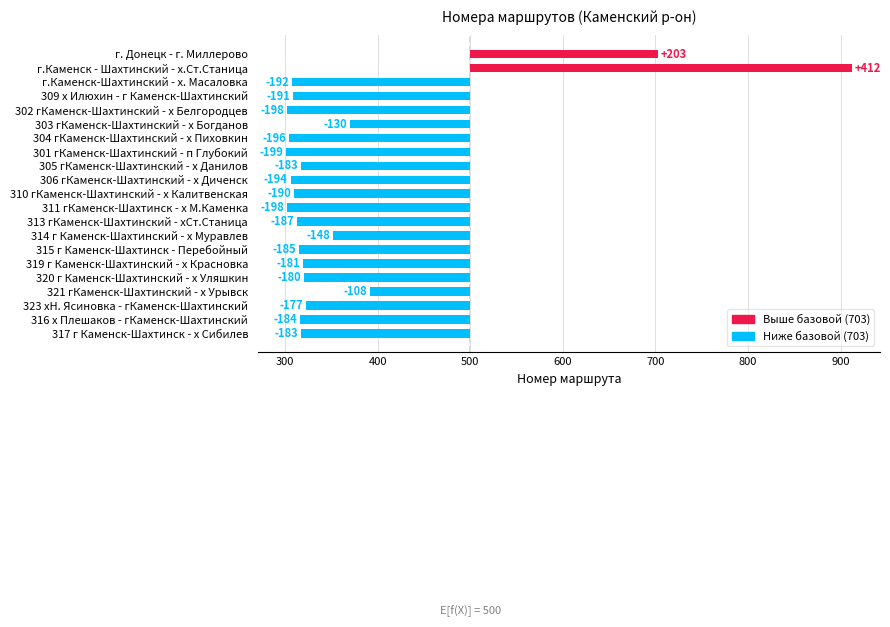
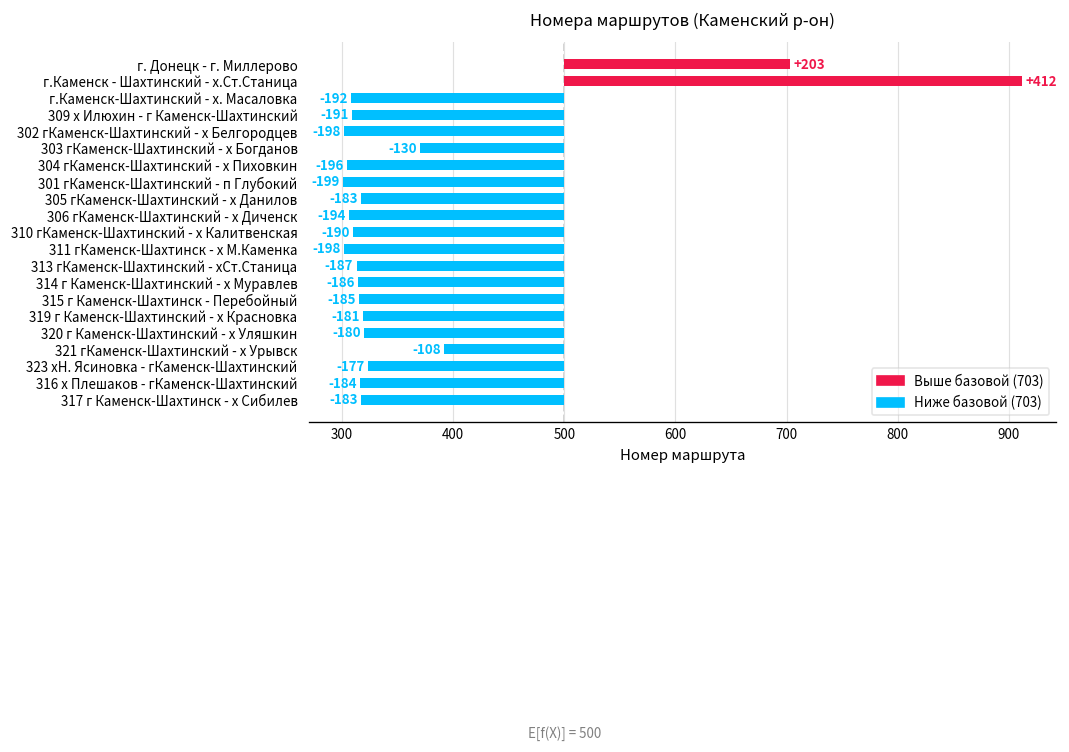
  {
    "г. Донецк - г. Миллерово": "+203",
    "г.Каменск - Шахтинский - х.Ст.Станица": "+412",
    "г.Каменск-Шахтинский - х. Масаловка": "-192",
    "309 х Илюхин - г Каменск-Шахтинский": "-191",
    "302 гКаменск-Шахтинский - х Белгородцев": "-198",
    "303 гКаменск-Шахтинский - х Богданов": "-130",
    "304 гКаменск-Шахтинский - х Пиховкин": "-196",
    "301 гКаменск-Шахтинский - п Глубокий": "-199",
    "305 гКаменск-Шахтинский - х Данилов": "-183",
    "306 гКаменск-Шахтинский - х Диченск": "-194",
    "310 гКаменск-Шахтинский - х Калитвенская": "-190",
    "311 гКаменск-Шахтинск - х М.Каменка": "-198",
    "313 гКаменск-Шахтинский - хСт.Станица": "-187",
-   "314 г Каменск-Шахтинский - х Муравлев": "-148",
+   "314 г Каменск-Шахтинский - х Муравлев": "-186",
    "315 г Каменск-Шахтинск - Перебойный": "-185",
    "319 г Каменск-Шахтинский - х Красновка": "-181",
    "320 г Каменск-Шахтинский - х Уляшкин": "-180",
    "321 гКаменск-Шахтинский - х Урывск": "-108",
    "323 хН. Ясиновка - гКаменск-Шахтинский": "-177",
    "316 х Плешаков - гКаменск-Шахтинский": "-184",
    "317 г Каменск-Шахтинск - х Сибилев": "-183"
  }
